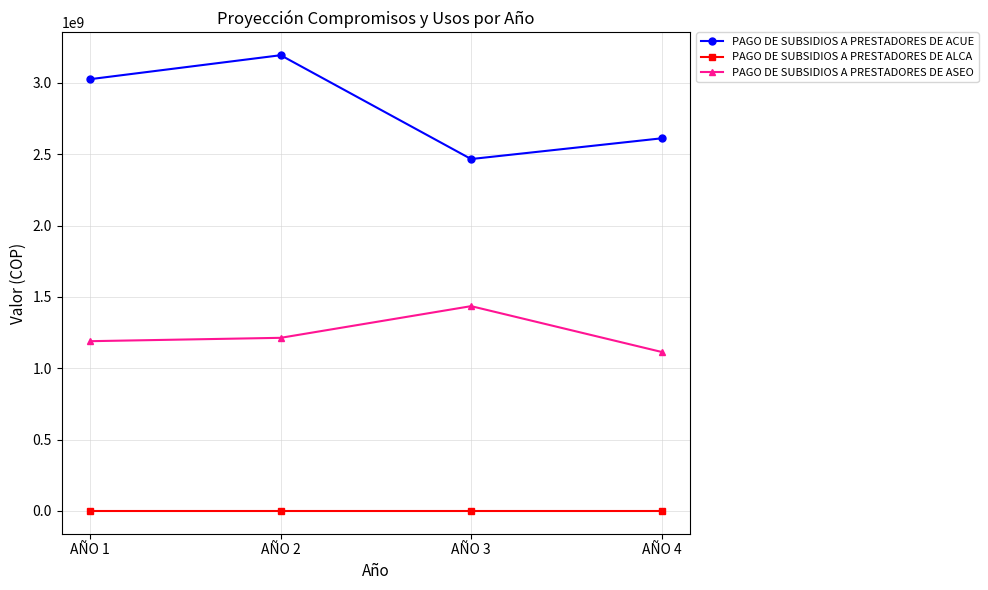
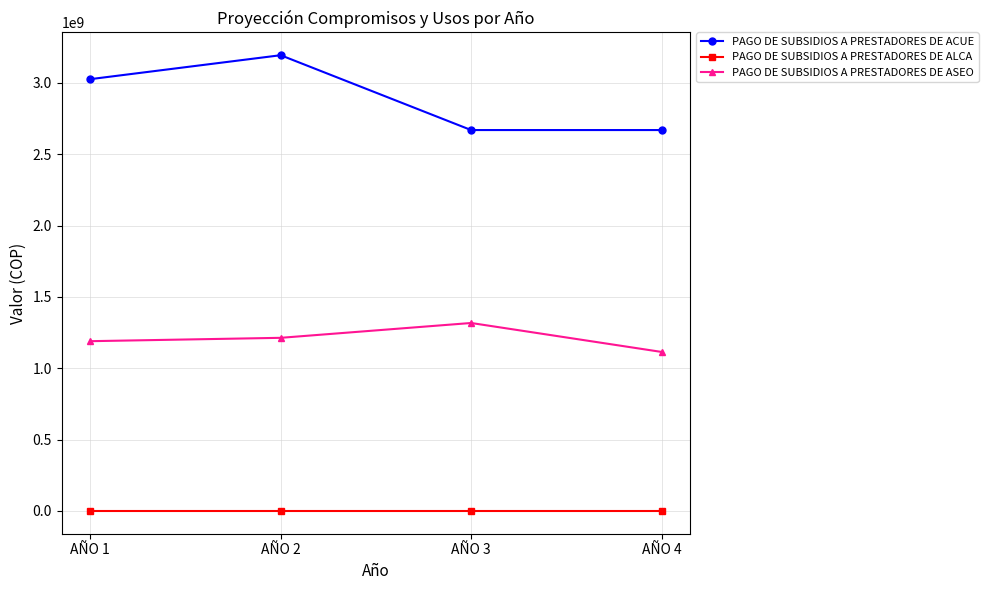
  {
    "PAGO DE SUBSIDIOS A PRESTADORES DE ACUE": {
      "AÑO 1": 3030000000,
      "AÑO 2": 3190000000,
-     "AÑO 3": 2470000000,
-     "AÑO 4": 2610000000
+     "AÑO 3": 2670000000,
+     "AÑO 4": 2670000000
    },
    "PAGO DE SUBSIDIOS A PRESTADORES DE ALCA": {
      "AÑO 1": 0,
      "AÑO 2": 0,
      "AÑO 3": 0,
      "AÑO 4": 0
    },
    "PAGO DE SUBSIDIOS A PRESTADORES DE ASEO": {
      "AÑO 1": 1190000000,
      "AÑO 2": 1210000000,
-     "AÑO 3": 1440000000,
+     "AÑO 3": 1320000000,
      "AÑO 4": 1110000000
    }
  }
